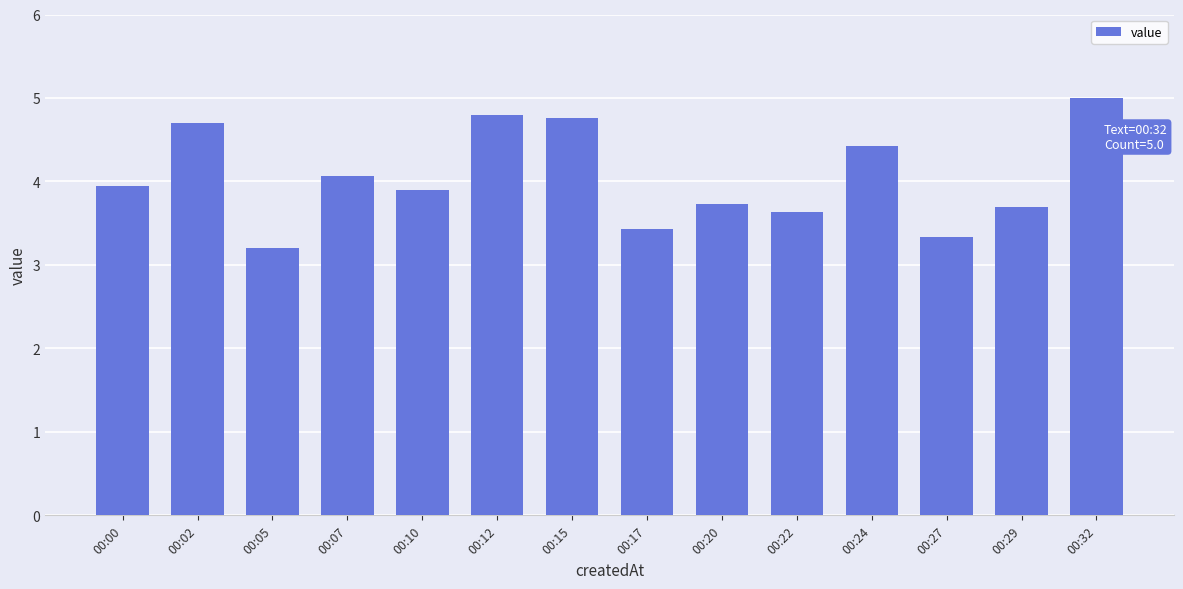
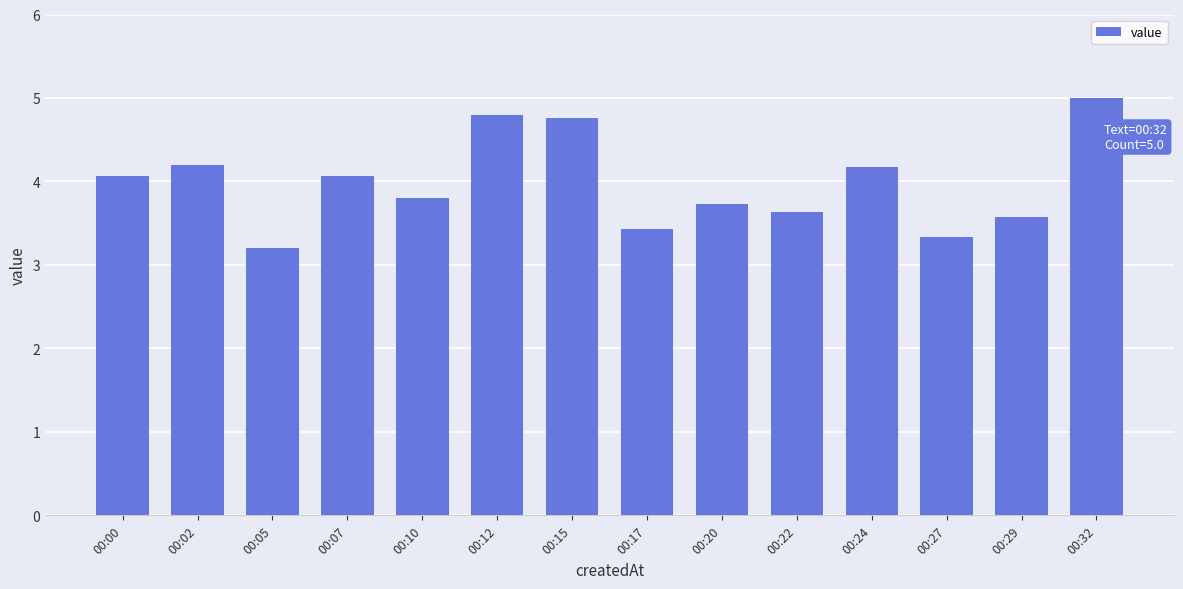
  {
-   "00:00": 3.9,
-   "00:02": 4.7,
+   "00:00": 4.1,
+   "00:02": 4.2,
    "00:05": 3.2,
    "00:07": 4.1,
-   "00:10": 3.9,
+   "00:10": 3.8,
    "00:12": 4.8,
    "00:15": 4.8,
    "00:17": 3.4,
    "00:20": 3.7,
    "00:22": 3.6,
-   "00:24": 4.4,
+   "00:24": 4.2,
    "00:27": 3.3,
-   "00:29": 3.7,
+   "00:29": 3.6,
    "00:32": 5.0
  }
